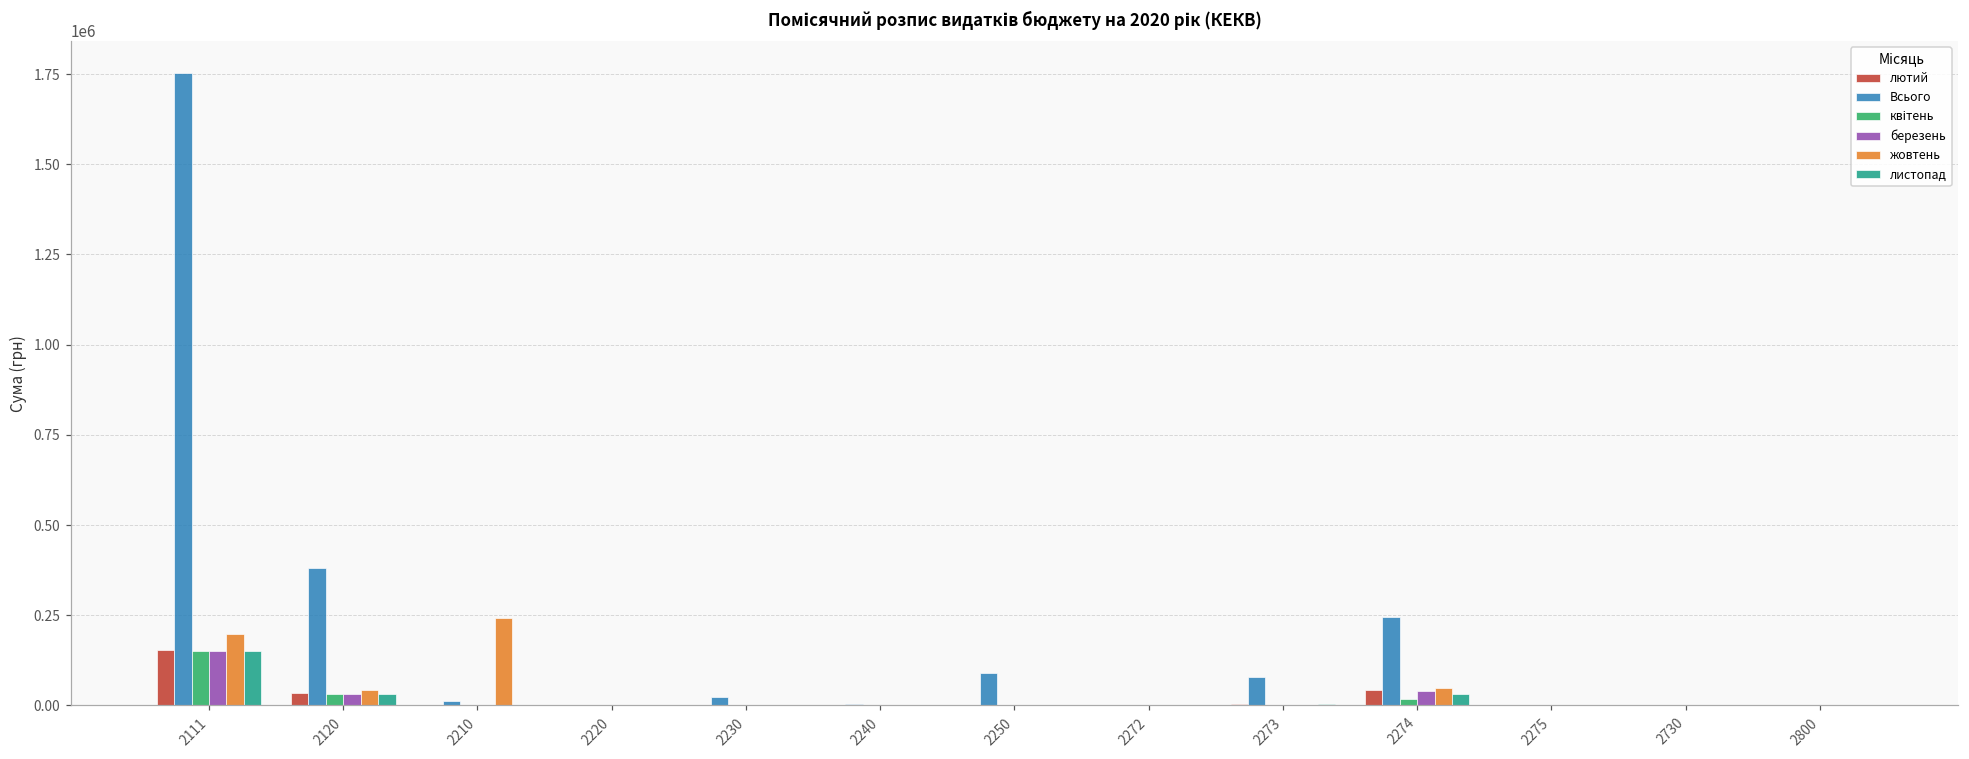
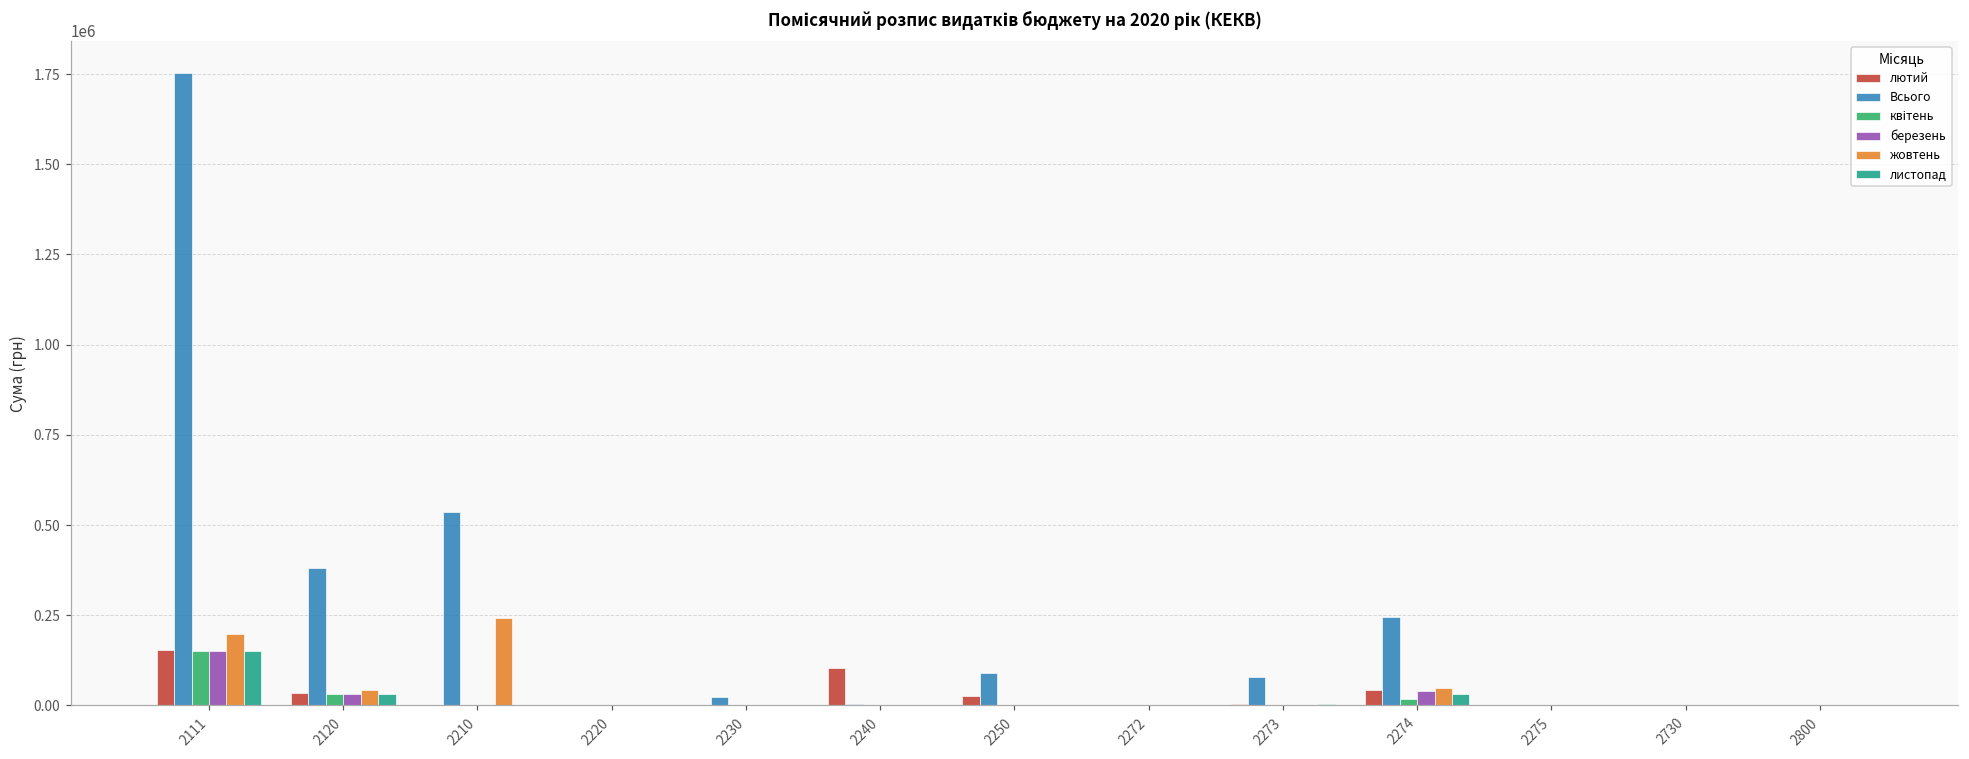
  {
    "лютий": {
      "2111": 150000,
      "2120": 30000,
-     "2240": 0,
-     "2250": 0,
+     "2240": 100000,
+     "2250": 30000,
      "2272": 0,
      "2274": 40000,
      "2275": 0,
      "2730": 0
    },
    "Всього": {
      "2111": 1750000,
      "2120": 380000,
-     "2210": 10000,
+     "2210": 540000,
      "2230": 20000,
      "2250": 90000,
      "2272": 0,
      "2273": 80000,
      "2274": 250000,
      "2275": 0,
      "2730": 0
    },
    "березень": {
      "2111": 150000,
      "2120": 30000,
      "2250": 0,
      "2272": 0,
      "2274": 40000,
      "2275": 0,
      "2730": 0,
      "2800": 0
    },
    "жовтень": {
      "2111": 200000,
      "2120": 40000,
      "2210": 240000,
      "2250": 0,
      "2272": 0,
      "2274": 50000,
      "2275": 0,
      "2730": 0,
      "2800": 0
    }
  }
